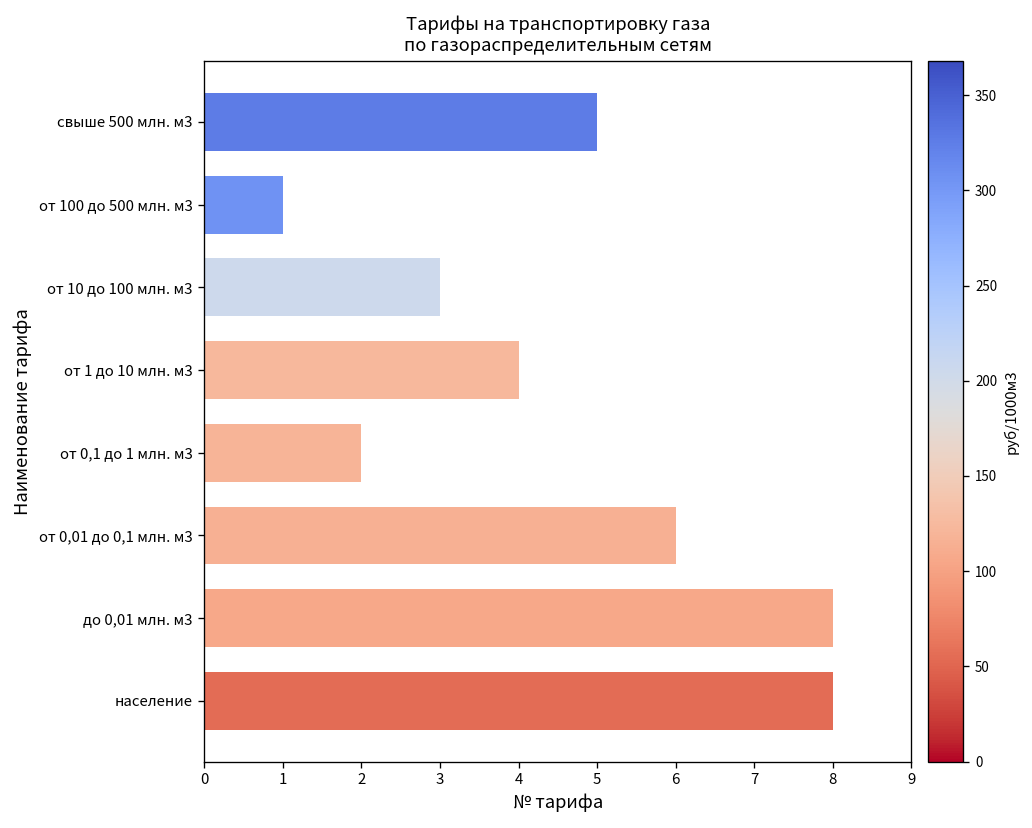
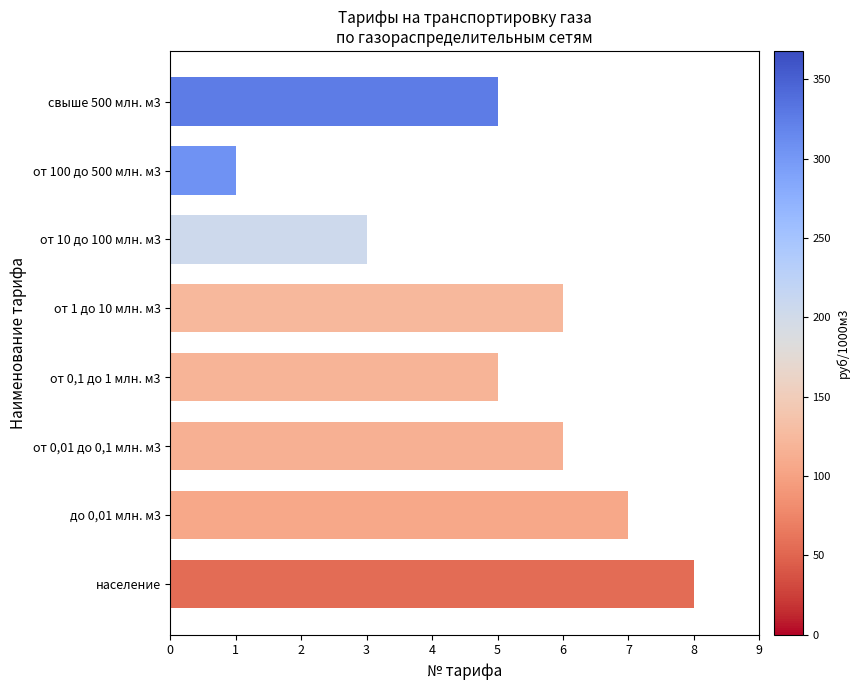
  {
    "свыше 500 млн. м3": 5,
    "от 100 до 500 млн. м3": 1,
    "от 10 до 100 млн. м3": 3,
-   "от 1 до 10 млн. м3": 4,
-   "от 0,1 до 1 млн. м3": 2,
+   "от 1 до 10 млн. м3": 6,
+   "от 0,1 до 1 млн. м3": 5,
    "от 0,01 до 0,1 млн. м3": 6,
-   "до 0,01 млн. м3": 8,
+   "до 0,01 млн. м3": 7,
    "население": 8
  }
